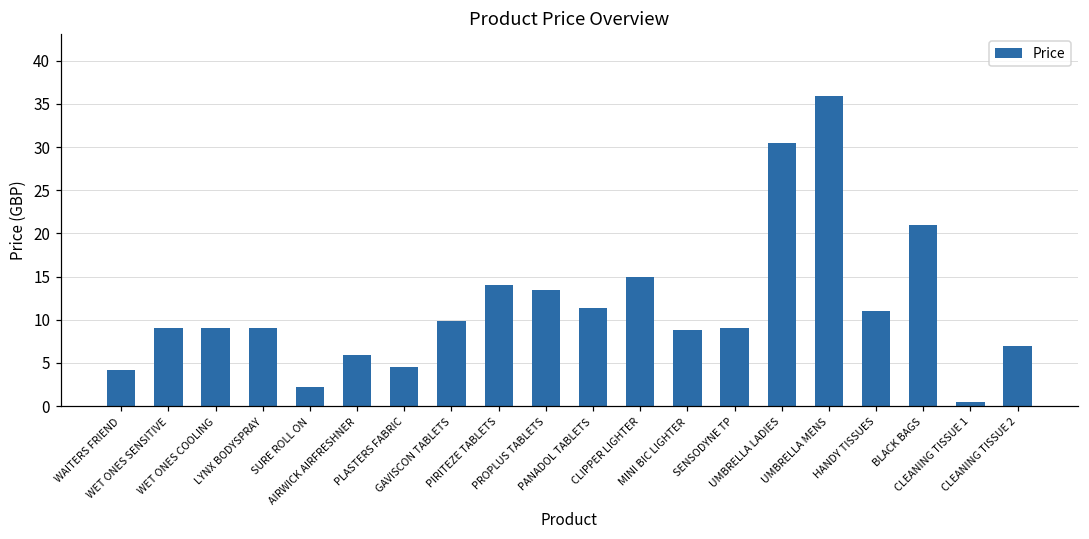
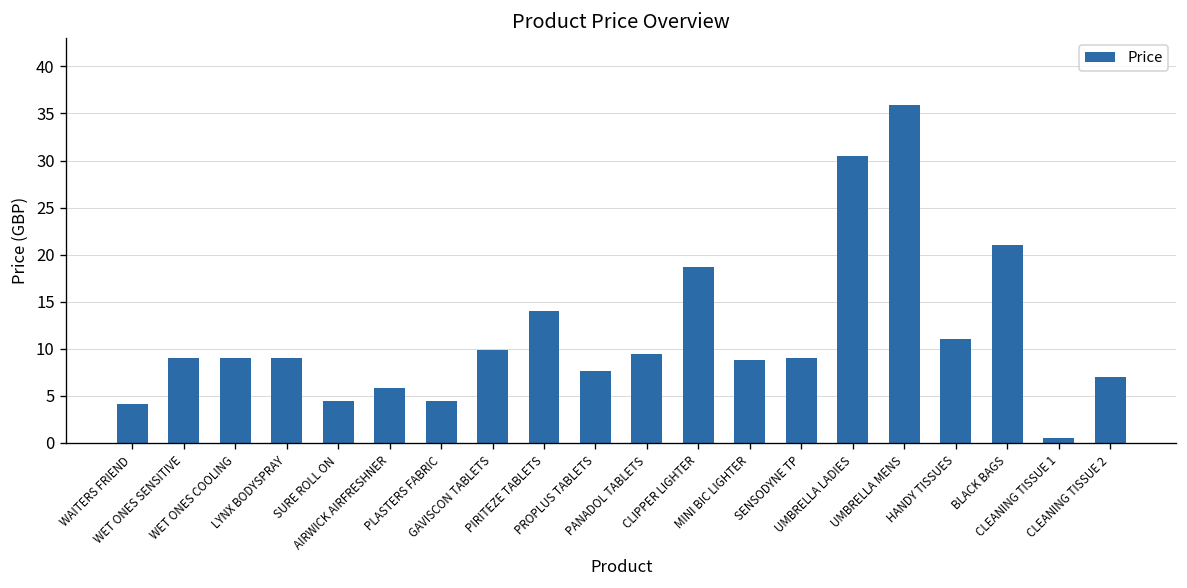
  {
    "WAITERS FRIEND": 4,
    "WET ONES SENSITIVE": 9,
    "WET ONES COOLING": 9,
    "LYNX BODYSPRAY": 9,
-   "SURE ROLL ON": 2,
+   "SURE ROLL ON": 4,
    "AIRWICK AIRFRESHNER": 6,
    "PLASTERS FABRIC": 4,
    "GAVISCON TABLETS": 10,
    "PIRITEZE TABLETS": 14,
-   "PROPLUS TABLETS": 13,
-   "PANADOL TABLETS": 11,
-   "CLIPPER LIGHTER": 15,
+   "PROPLUS TABLETS": 8,
+   "PANADOL TABLETS": 10,
+   "CLIPPER LIGHTER": 19,
    "MINI BIC LIGHTER": 9,
    "SENSODYNE TP": 9,
    "UMBRELLA LADIES": 30,
    "UMBRELLA MENS": 36,
    "HANDY TISSUES": 11,
    "BLACK BAGS": 21,
    "CLEANING TISSUE 1": 1,
    "CLEANING TISSUE 2": 7
  }
